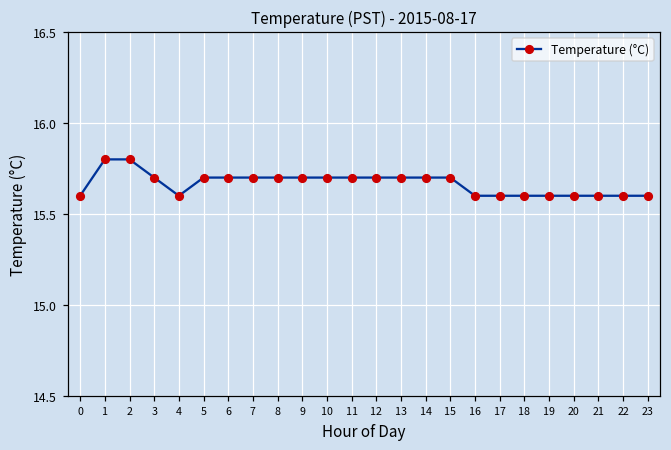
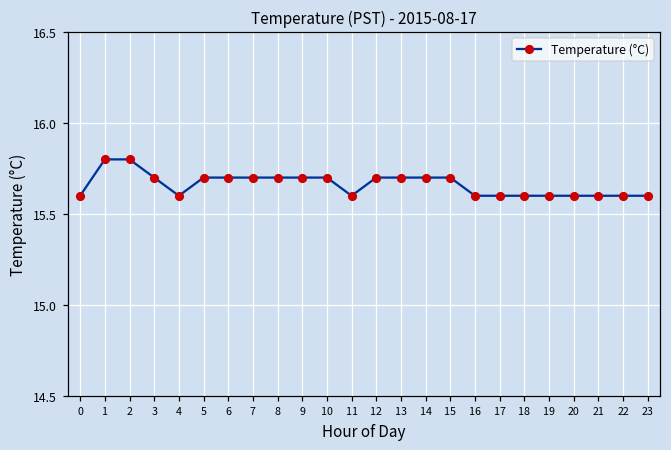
  {
    "0": 15.6,
    "1": 15.8,
    "2": 15.8,
    "3": 15.7,
    "4": 15.6,
    "5": 15.7,
    "6": 15.7,
    "7": 15.7,
    "8": 15.7,
    "9": 15.7,
    "10": 15.7,
-   "11": 15.7,
+   "11": 15.6,
    "12": 15.7,
    "13": 15.7,
    "14": 15.7,
    "15": 15.7,
    "16": 15.6,
    "17": 15.6,
    "18": 15.6,
    "19": 15.6,
    "20": 15.6,
    "21": 15.6,
    "22": 15.6,
    "23": 15.6
  }
